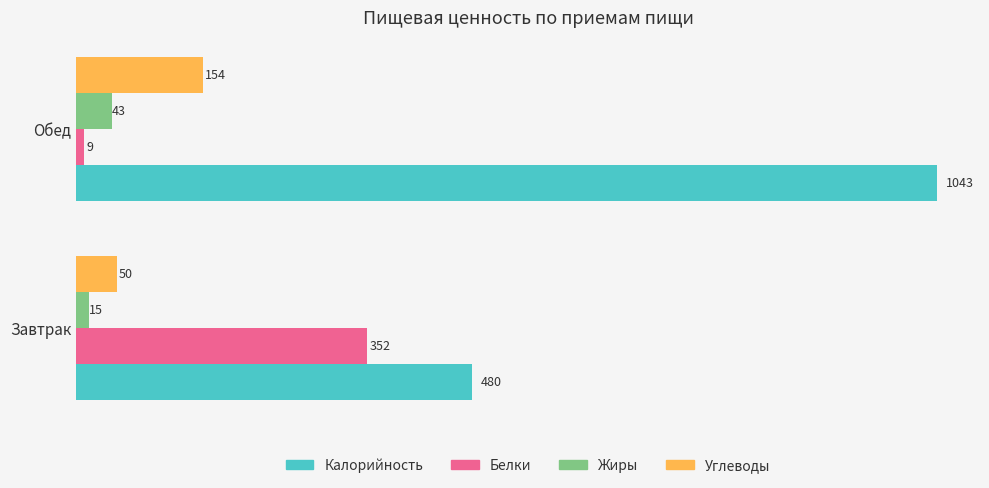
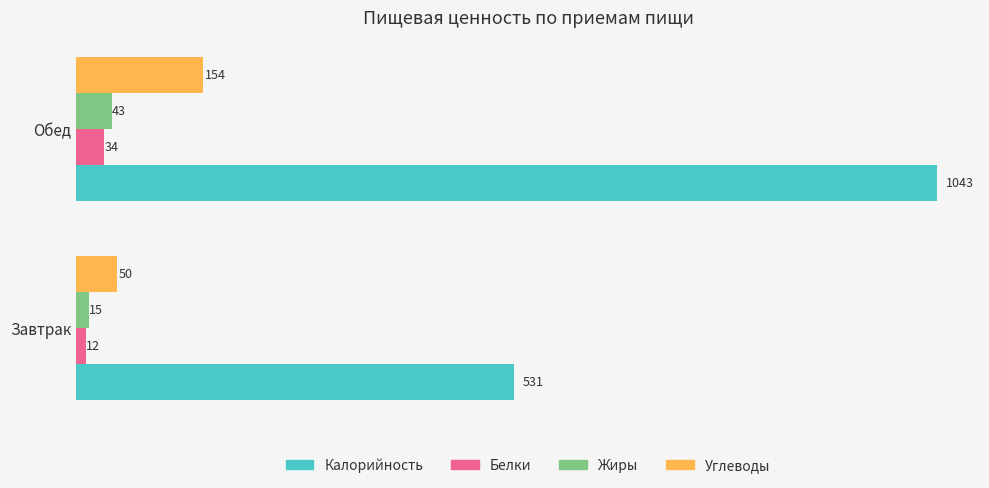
  {
    "Калорийность": {
      "Обед": 1043,
-     "Завтрак": 480
+     "Завтрак": 531
    },
    "Белки": {
-     "Обед": 9,
-     "Завтрак": 352
+     "Обед": 34,
+     "Завтрак": 12
    },
    "Жиры": {
      "Обед": 43,
      "Завтрак": 15
    },
    "Углеводы": {
      "Обед": 154,
      "Завтрак": 50
    }
  }
